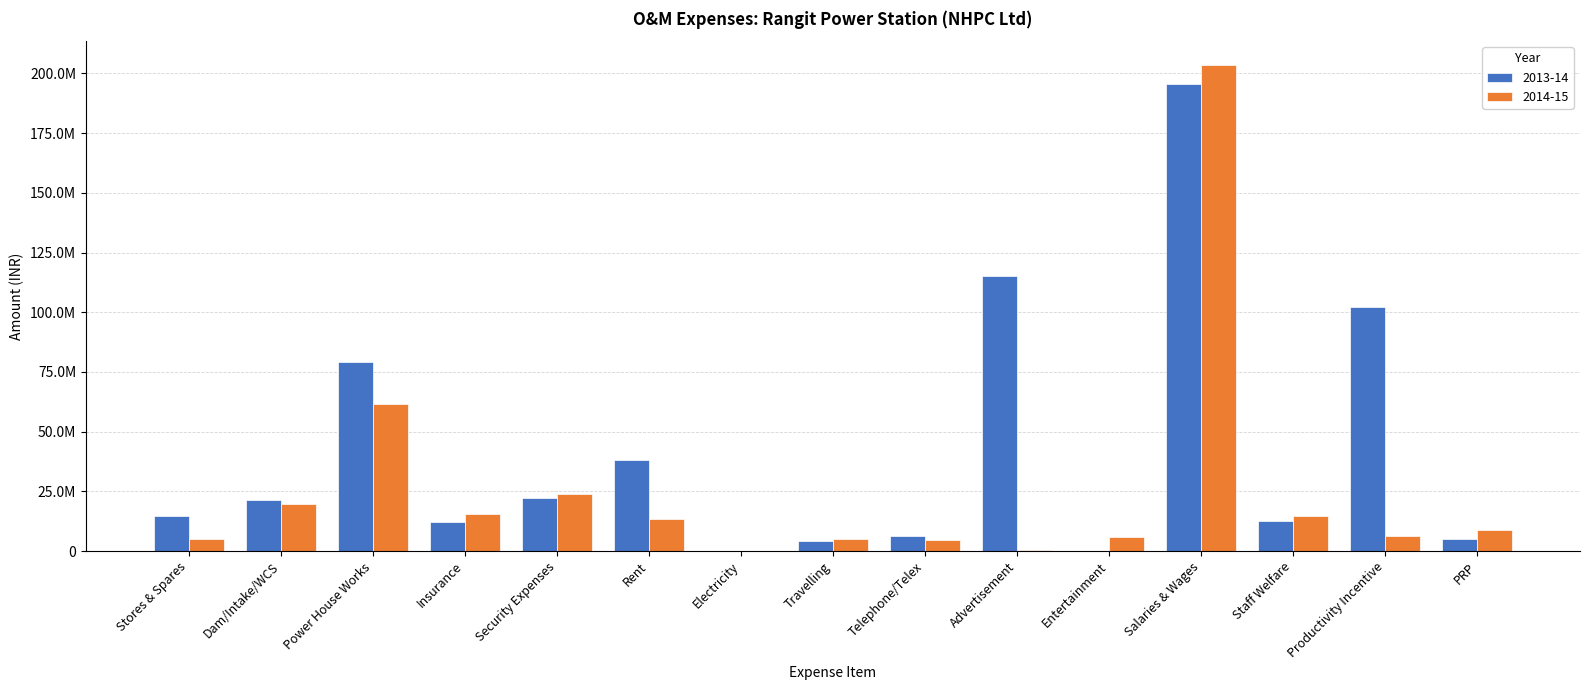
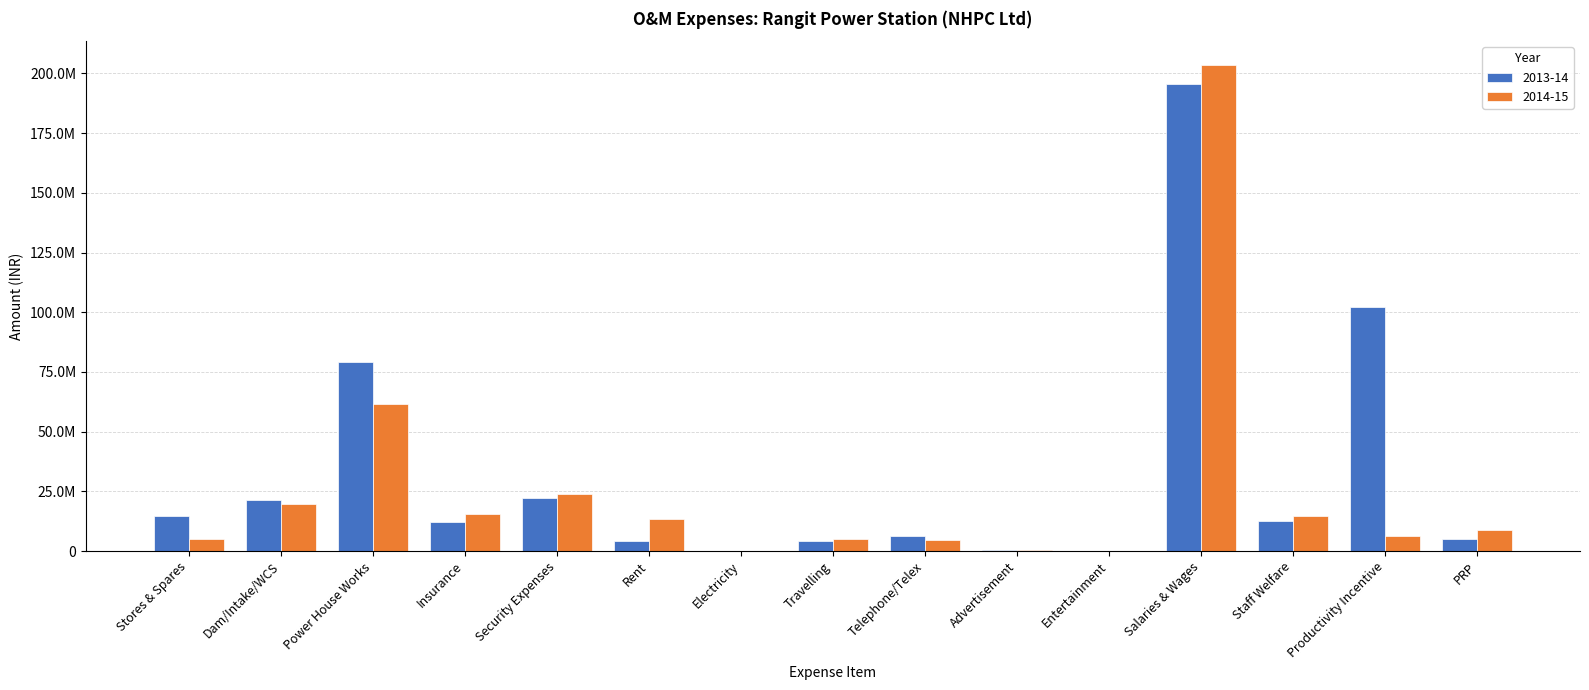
  {
    "2013-14": {
      "Stores & Spares": 15000000,
      "Dam/Intake/WCS": 21000000,
      "Power House Works": 79000000,
      "Insurance": 12000000,
      "Security Expenses": 22000000,
-     "Rent": 38000000,
+     "Rent": 4000000,
      "Travelling": 4000000,
      "Telephone/Telex": 7000000,
-     "Advertisement": 115000000,
+     "Advertisement": 0,
      "Salaries & Wages": 195000000,
      "Staff Welfare": 13000000,
      "Productivity Incentive": 102000000,
      "PRP": 5000000
    },
    "2014-15": {
      "Stores & Spares": 5000000,
      "Dam/Intake/WCS": 20000000,
      "Power House Works": 62000000,
      "Insurance": 15000000,
      "Security Expenses": 24000000,
      "Rent": 13000000,
      "Travelling": 5000000,
      "Telephone/Telex": 4000000,
-     "Entertainment": 6000000,
+     "Entertainment": 0,
      "Salaries & Wages": 203000000,
      "Staff Welfare": 15000000,
      "Productivity Incentive": 6000000,
      "PRP": 9000000
    }
  }
